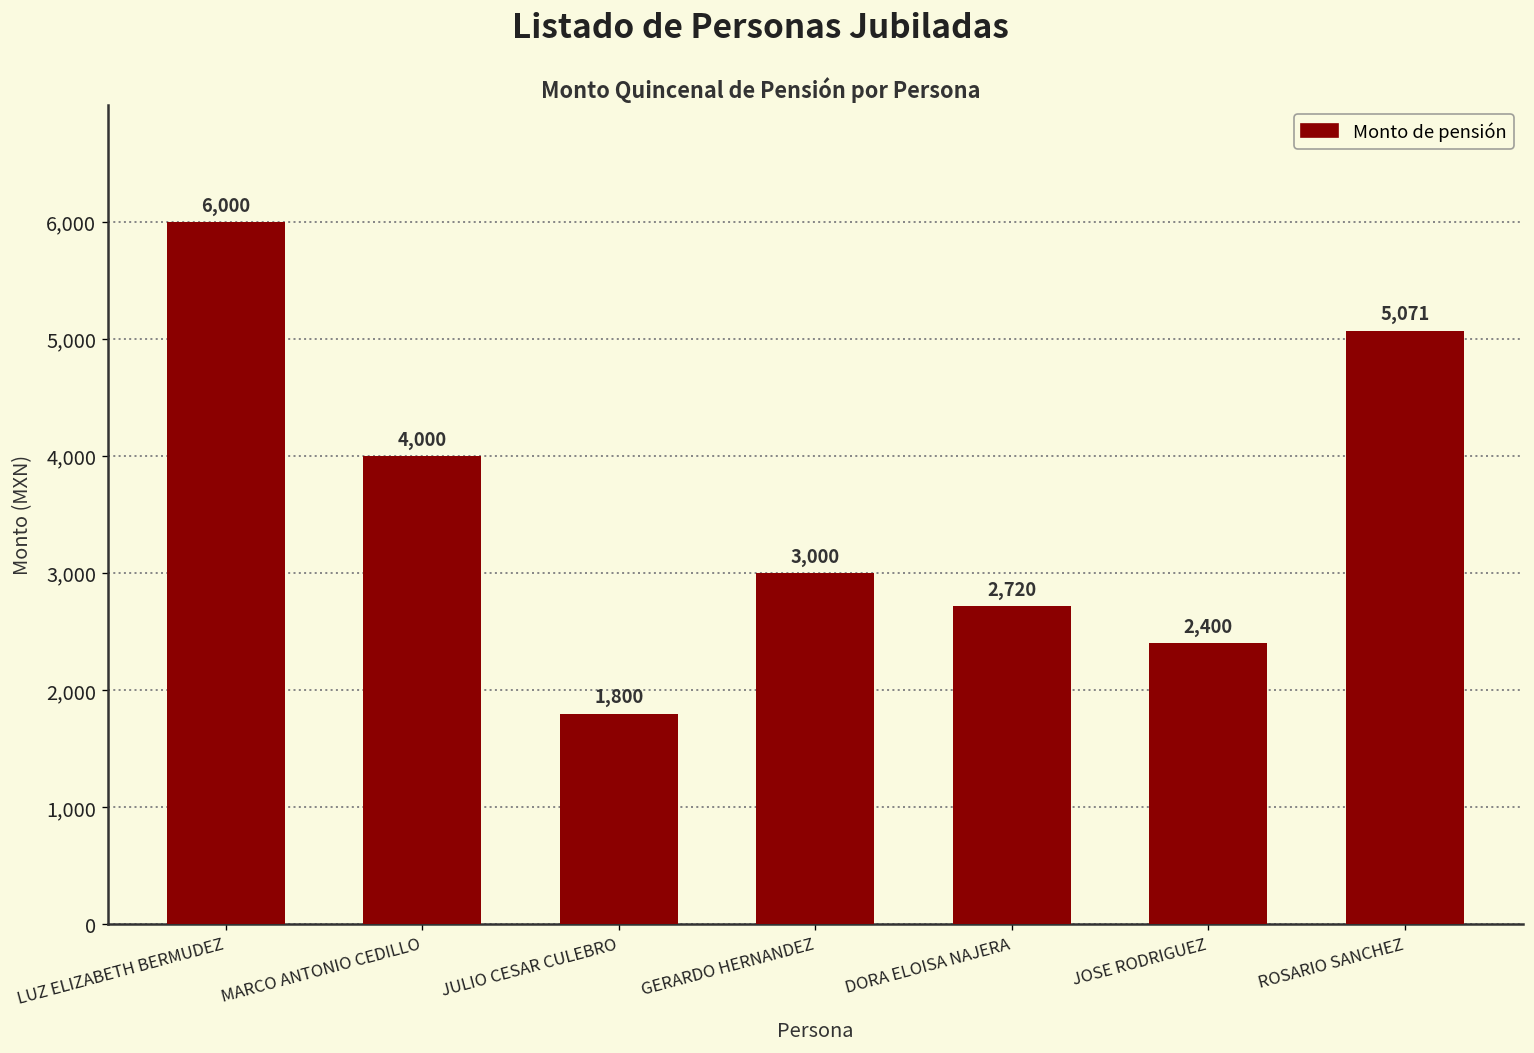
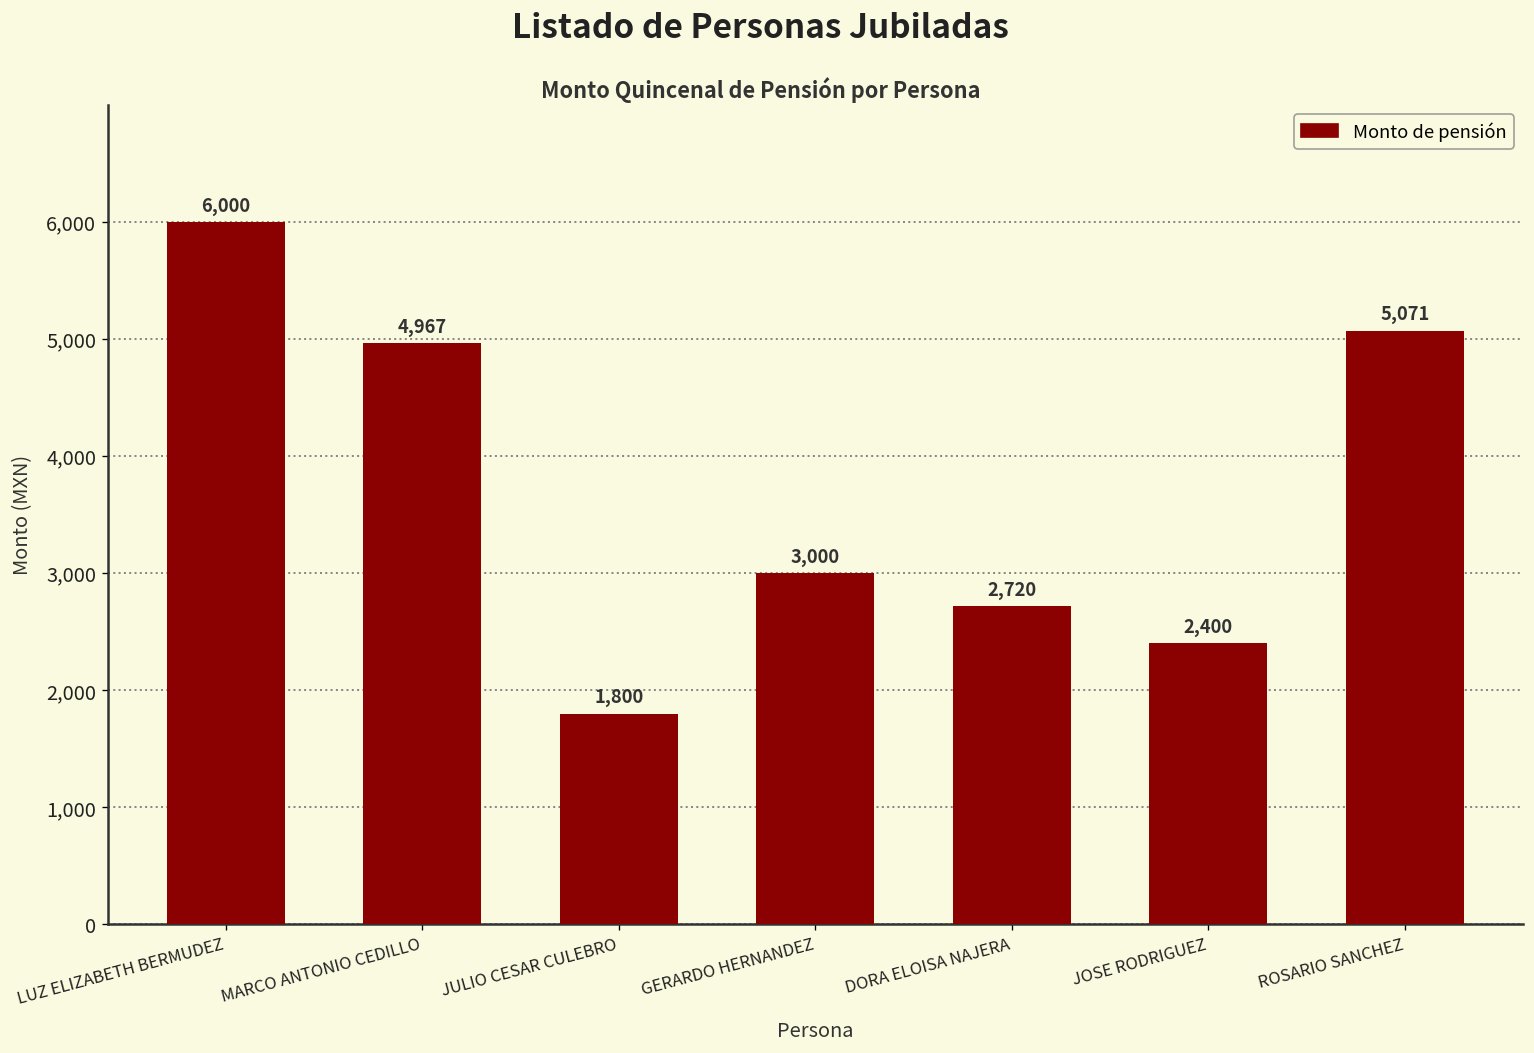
  {
    "LUZ ELIZABETH BERMUDEZ": "6,000",
-   "MARCO ANTONIO CEDILLO": "4,000",
+   "MARCO ANTONIO CEDILLO": "4,967",
    "JULIO CESAR CULEBRO": "1,800",
    "GERARDO HERNANDEZ": "3,000",
    "DORA ELOISA NAJERA": "2,720",
    "JOSE RODRIGUEZ": "2,400",
    "ROSARIO SANCHEZ": "5,071"
  }
